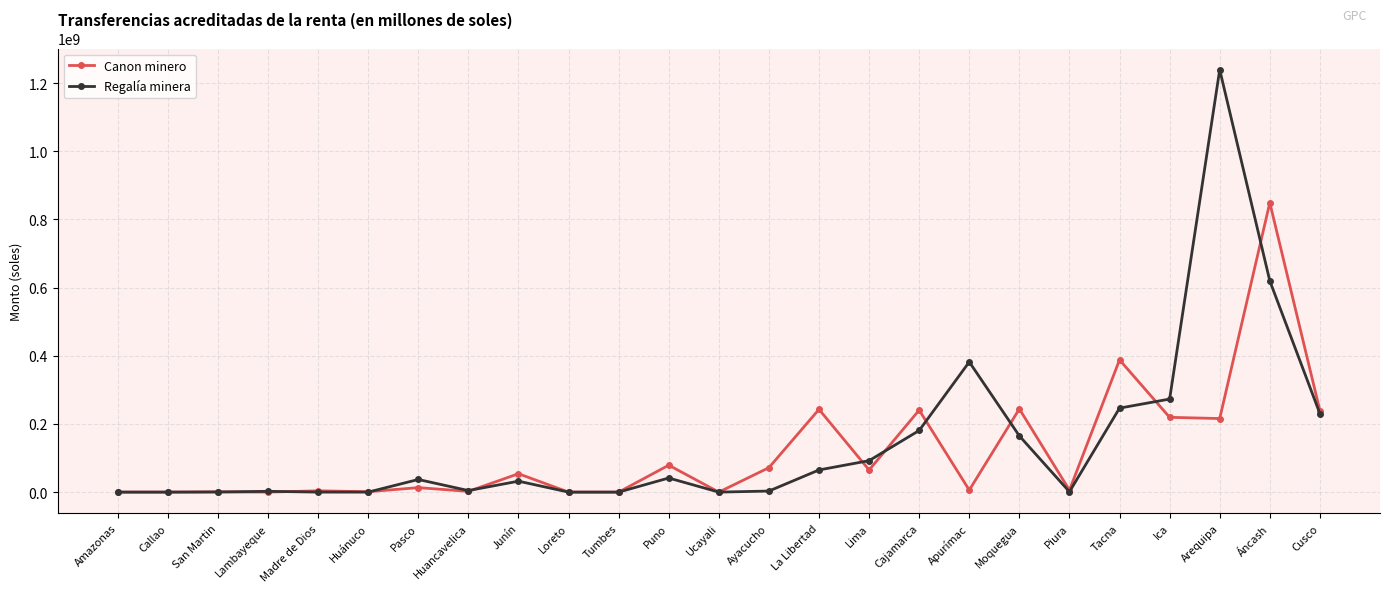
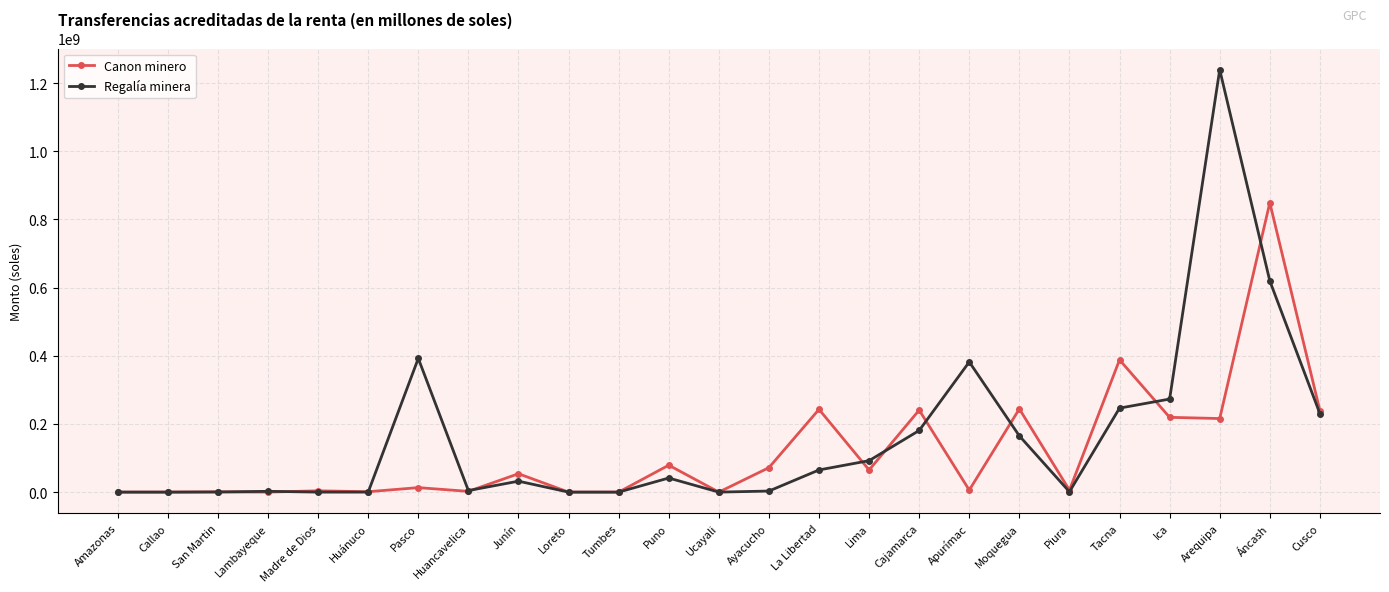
  {
    "Canon minero": {
      "Pasco": 10000000,
      "Junín": 50000000,
      "Puno": 80000000,
      "Ayacucho": 70000000,
      "La Libertad": 240000000,
      "Lima": 60000000,
      "Cajamarca": 240000000,
      "Apurímac": 10000000,
      "Moquegua": 240000000,
      "Tacna": 390000000,
      "Ica": 220000000,
      "Arequipa": 220000000,
      "Áncash": 850000000,
      "Cusco": 240000000
    },
    "Regalía minera": {
-     "Pasco": 40000000,
+     "Pasco": 390000000,
      "Junín": 30000000,
      "Puno": 40000000,
      "Ayacucho": 0,
      "La Libertad": 70000000,
      "Lima": 90000000,
      "Cajamarca": 180000000,
      "Apurímac": 380000000,
      "Moquegua": 160000000,
      "Tacna": 250000000,
      "Ica": 270000000,
      "Arequipa": 1240000000,
      "Áncash": 620000000,
      "Cusco": 230000000
    }
  }
